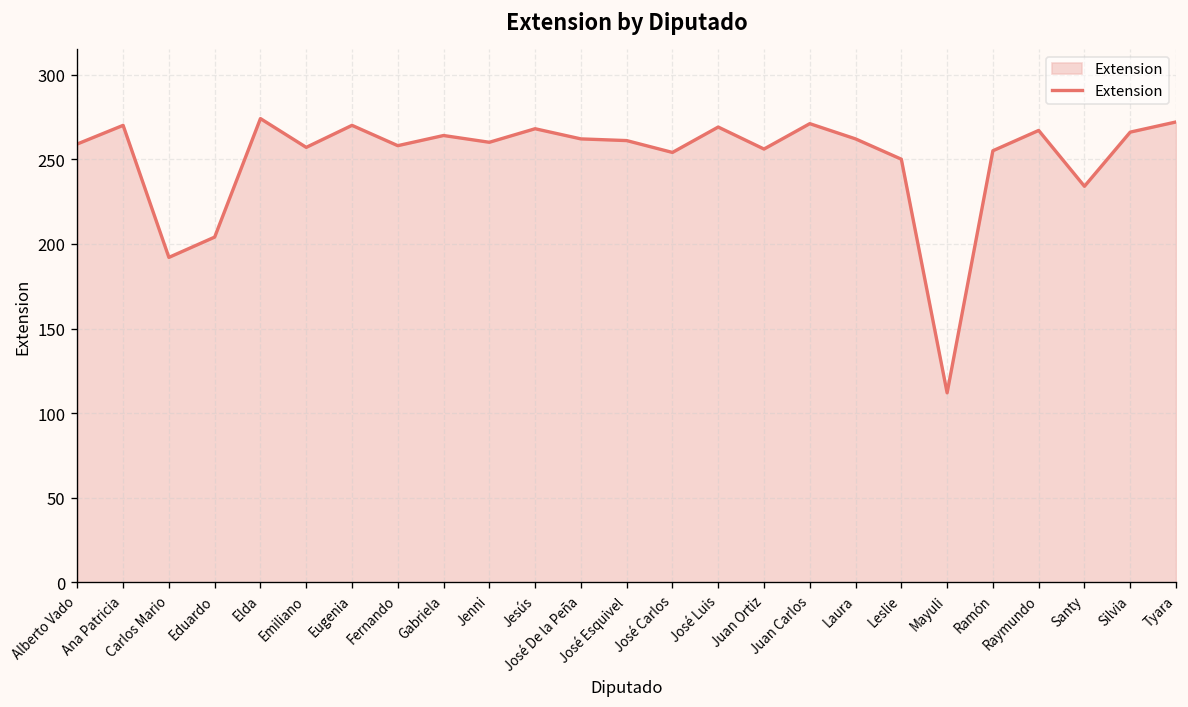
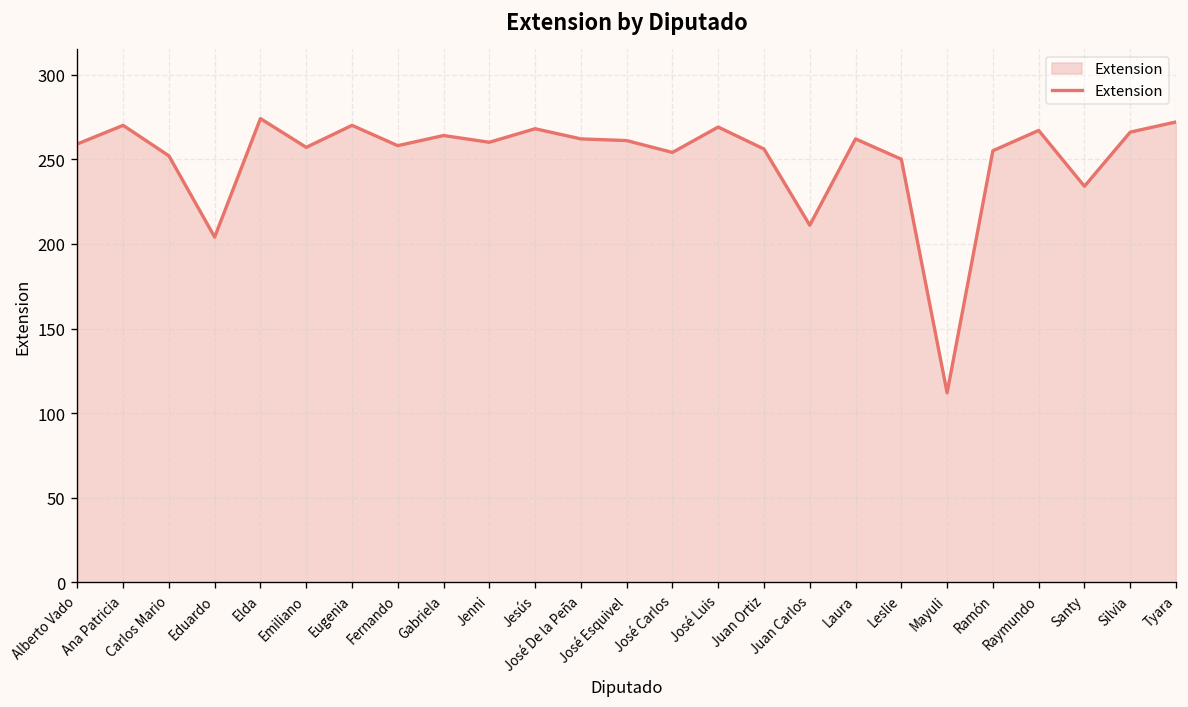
  {
    "Alberto Vado": 259,
    "Ana Patricia": 270,
-   "Carlos Mario": 192,
+   "Carlos Mario": 252,
    "Eduardo": 204,
    "Elda": 274,
    "Emiliano": 257,
    "Eugenia": 270,
    "Fernando": 258,
    "Gabriela": 264,
    "Jenni": 260,
    "Jesús": 268,
    "José De la Peña": 262,
    "José Esquivel": 261,
    "José Carlos": 254,
    "José Luis": 269,
    "Juan Ortiz": 256,
-   "Juan Carlos": 271,
+   "Juan Carlos": 211,
    "Laura": 262,
    "Leslie": 250,
    "Mayuli": 112,
    "Ramón": 255,
    "Raymundo": 267,
    "Santy": 234,
    "Silvia": 266,
    "Tyara": 272
  }
